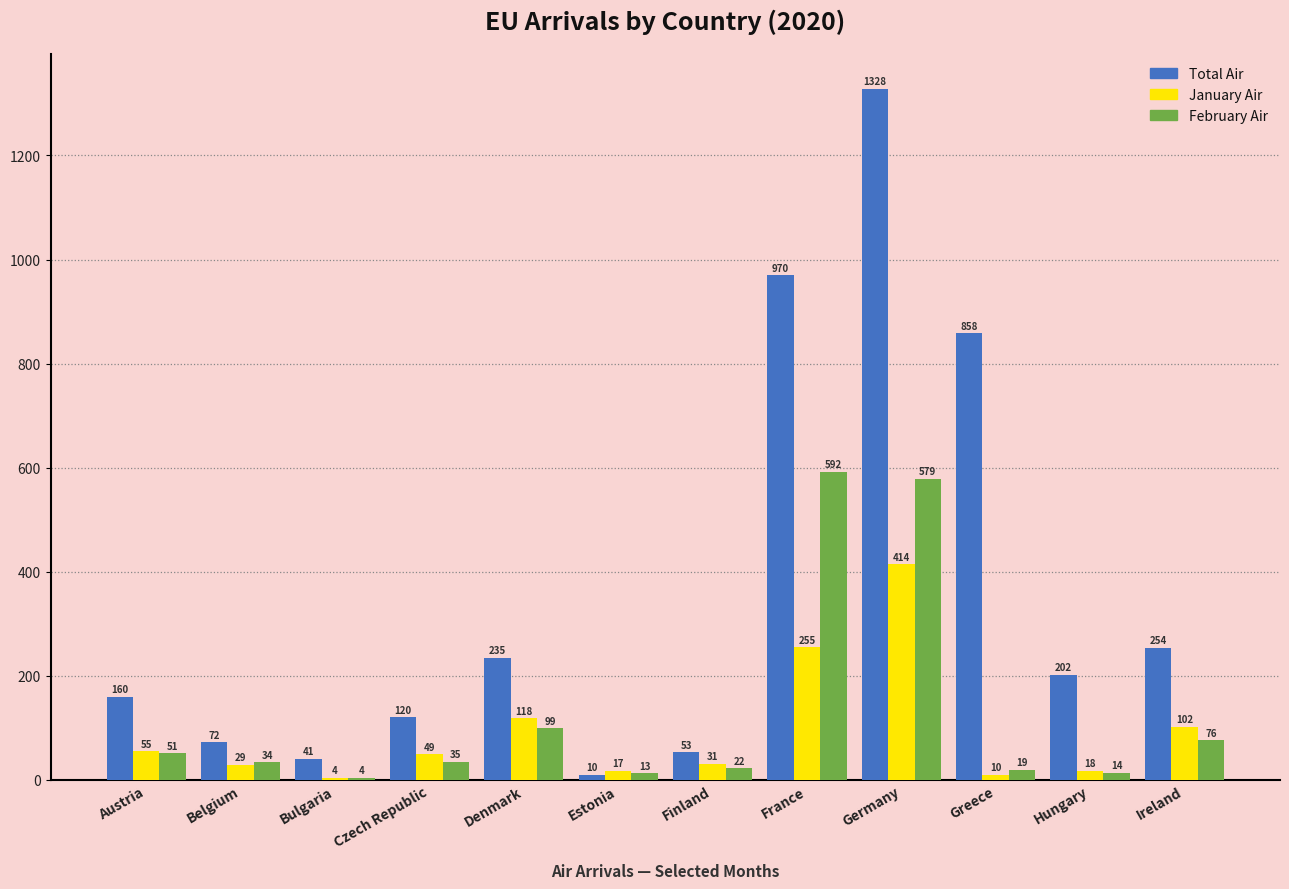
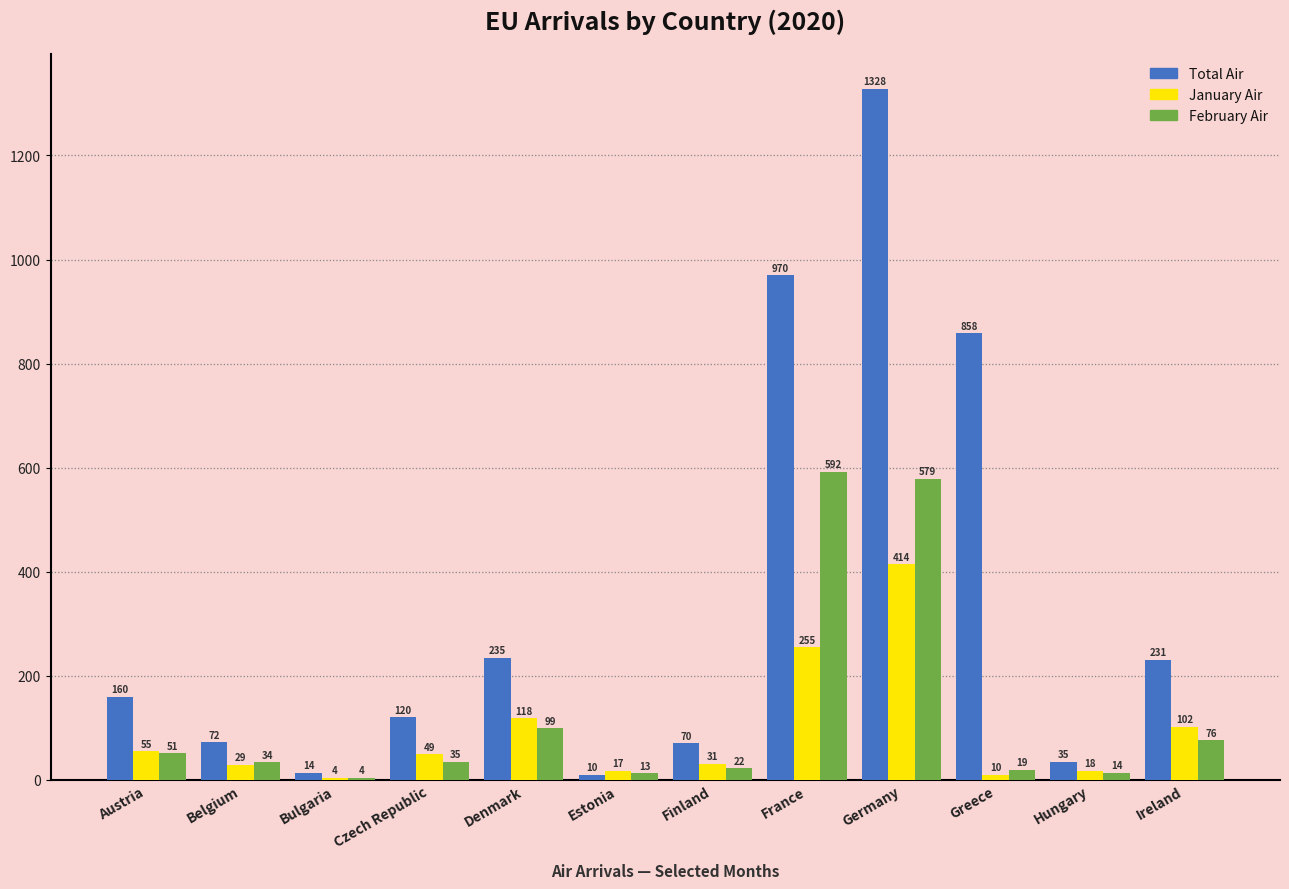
  {
    "Total Air": {
      "Austria": 160,
      "Belgium": 72,
-     "Bulgaria": 41,
+     "Bulgaria": 14,
      "Czech Republic": 120,
      "Denmark": 235,
      "Estonia": 10,
-     "Finland": 53,
+     "Finland": 70,
      "France": 970,
      "Germany": 1328,
      "Greece": 858,
-     "Hungary": 202,
-     "Ireland": 254
+     "Hungary": 35,
+     "Ireland": 231
    }
  }
